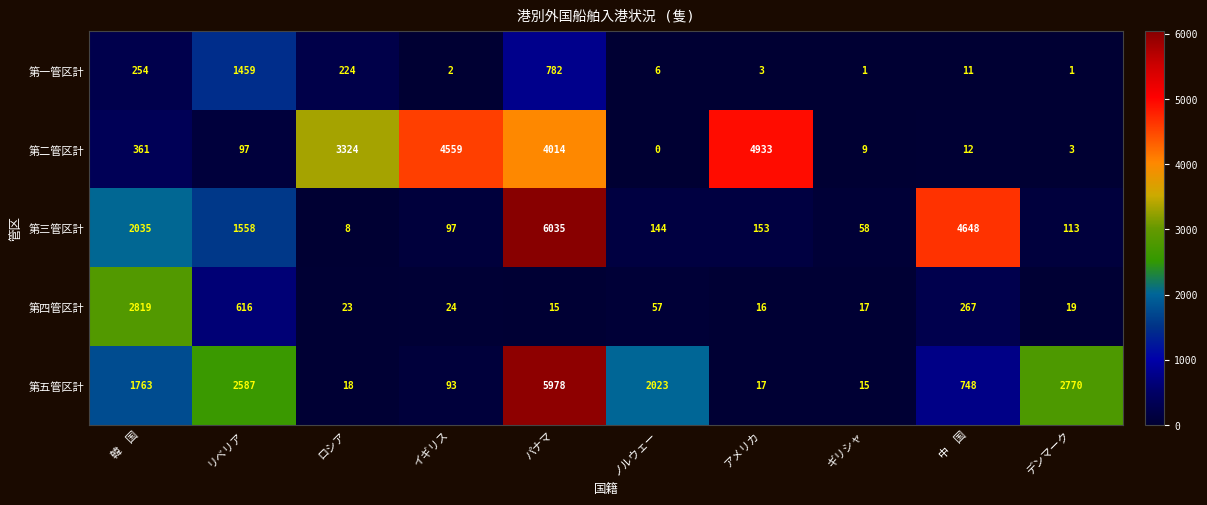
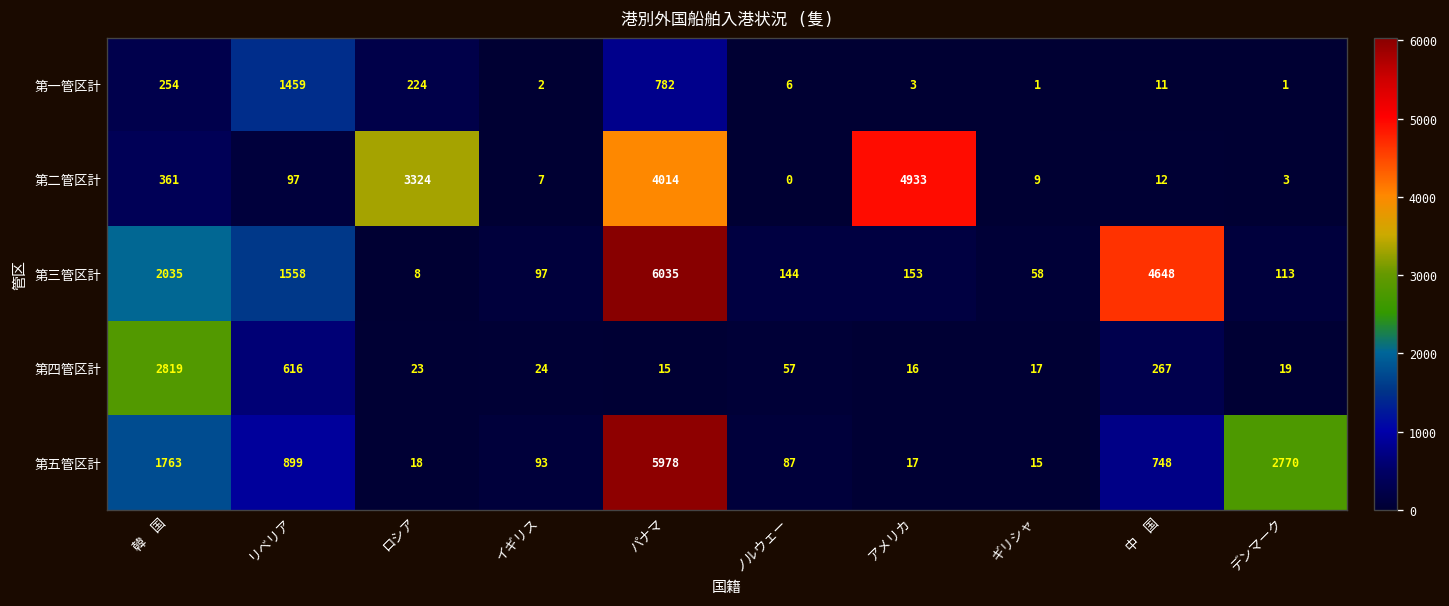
  {
    "第一管区計": {
      "韓 国": 254,
      "リベリア": 1459,
      "ロシア": 224,
      "イギリス": 2,
      "パナマ": 782,
      "ノルウェー": 6,
      "アメリカ": 3,
      "ギリシャ": 1,
      "中 国": 11,
      "デンマーク": 1
    },
    "第二管区計": {
      "韓 国": 361,
      "リベリア": 97,
      "ロシア": 3324,
-     "イギリス": 4559,
+     "イギリス": 7,
      "パナマ": 4014,
      "ノルウェー": 0,
      "アメリカ": 4933,
      "ギリシャ": 9,
      "中 国": 12,
      "デンマーク": 3
    },
    "第三管区計": {
      "韓 国": 2035,
      "リベリア": 1558,
      "ロシア": 8,
      "イギリス": 97,
      "パナマ": 6035,
      "ノルウェー": 144,
      "アメリカ": 153,
      "ギリシャ": 58,
      "中 国": 4648,
      "デンマーク": 113
    },
    "第四管区計": {
      "韓 国": 2819,
      "リベリア": 616,
      "ロシア": 23,
      "イギリス": 24,
      "パナマ": 15,
      "ノルウェー": 57,
      "アメリカ": 16,
      "ギリシャ": 17,
      "中 国": 267,
      "デンマーク": 19
    },
    "第五管区計": {
      "韓 国": 1763,
-     "リベリア": 2587,
+     "リベリア": 899,
      "ロシア": 18,
      "イギリス": 93,
      "パナマ": 5978,
-     "ノルウェー": 2023,
+     "ノルウェー": 87,
      "アメリカ": 17,
      "ギリシャ": 15,
      "中 国": 748,
      "デンマーク": 2770
    }
  }
